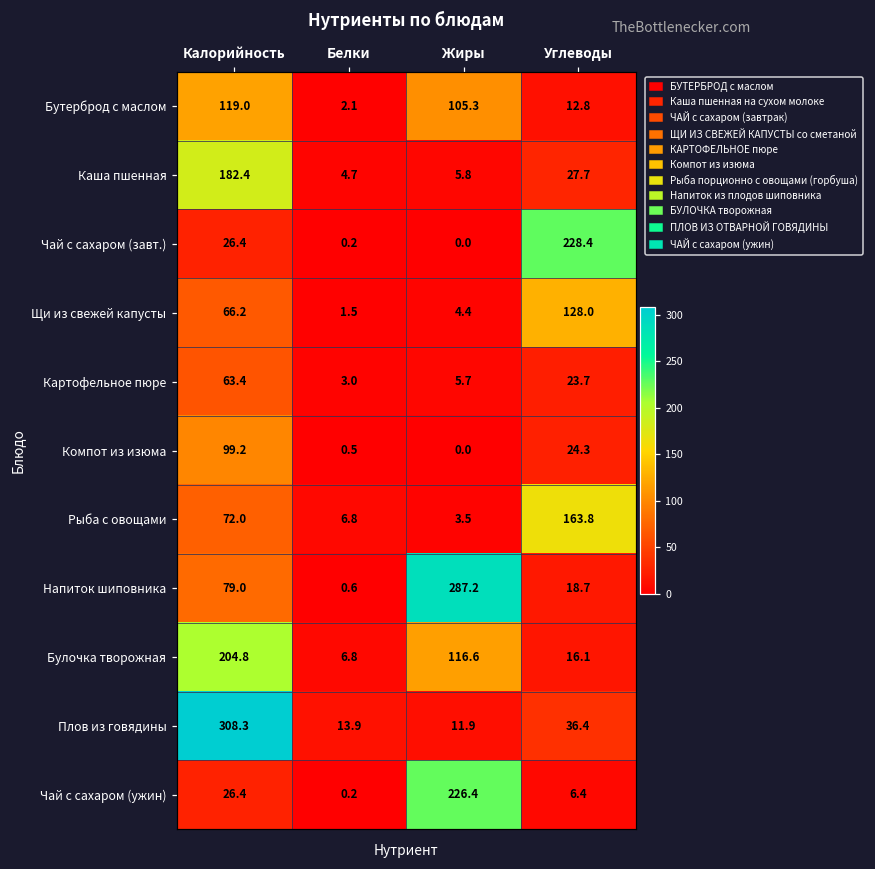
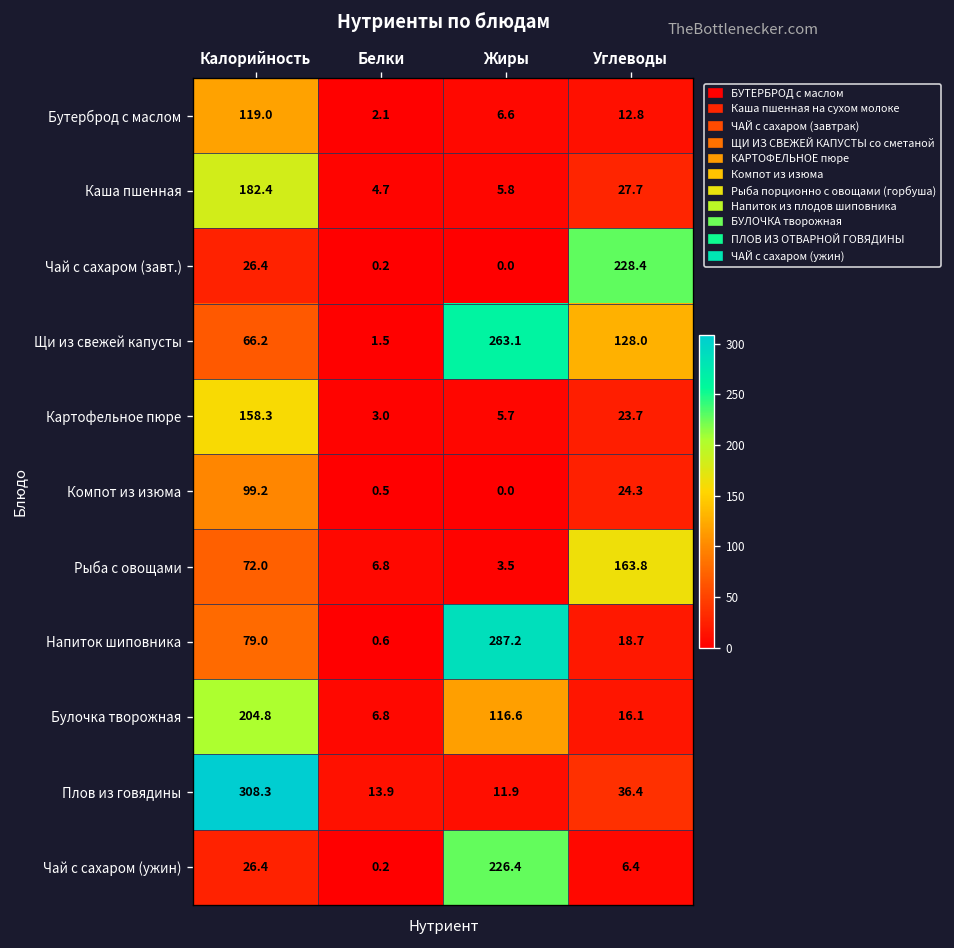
  {
    "Бутерброд с маслом": {
      "Калорийность": 119.0,
      "Белки": 2.1,
-     "Жиры": 105.3,
+     "Жиры": 6.6,
      "Углеводы": 12.8
    },
    "Каша пшенная": {
      "Калорийность": 182.4,
      "Белки": 4.7,
      "Жиры": 5.8,
      "Углеводы": 27.7
    },
    "Чай с сахаром (завт.)": {
      "Калорийность": 26.4,
      "Белки": 0.2,
      "Жиры": 0.0,
      "Углеводы": 228.4
    },
    "Щи из свежей капусты": {
      "Калорийность": 66.2,
      "Белки": 1.5,
-     "Жиры": 4.4,
+     "Жиры": 263.1,
      "Углеводы": 128.0
    },
    "Картофельное пюре": {
-     "Калорийность": 63.4,
+     "Калорийность": 158.3,
      "Белки": 3.0,
      "Жиры": 5.7,
      "Углеводы": 23.7
    },
    "Компот из изюма": {
      "Калорийность": 99.2,
      "Белки": 0.5,
      "Жиры": 0.0,
      "Углеводы": 24.3
    },
    "Рыба с овощами": {
      "Калорийность": 72.0,
      "Белки": 6.8,
      "Жиры": 3.5,
      "Углеводы": 163.8
    },
    "Напиток шиповника": {
      "Калорийность": 79.0,
      "Белки": 0.6,
      "Жиры": 287.2,
      "Углеводы": 18.7
    },
    "Булочка творожная": {
      "Калорийность": 204.8,
      "Белки": 6.8,
      "Жиры": 116.6,
      "Углеводы": 16.1
    },
    "Плов из говядины": {
      "Калорийность": 308.3,
      "Белки": 13.9,
      "Жиры": 11.9,
      "Углеводы": 36.4
    },
    "Чай с сахаром (ужин)": {
      "Калорийность": 26.4,
      "Белки": 0.2,
      "Жиры": 226.4,
      "Углеводы": 6.4
    }
  }
